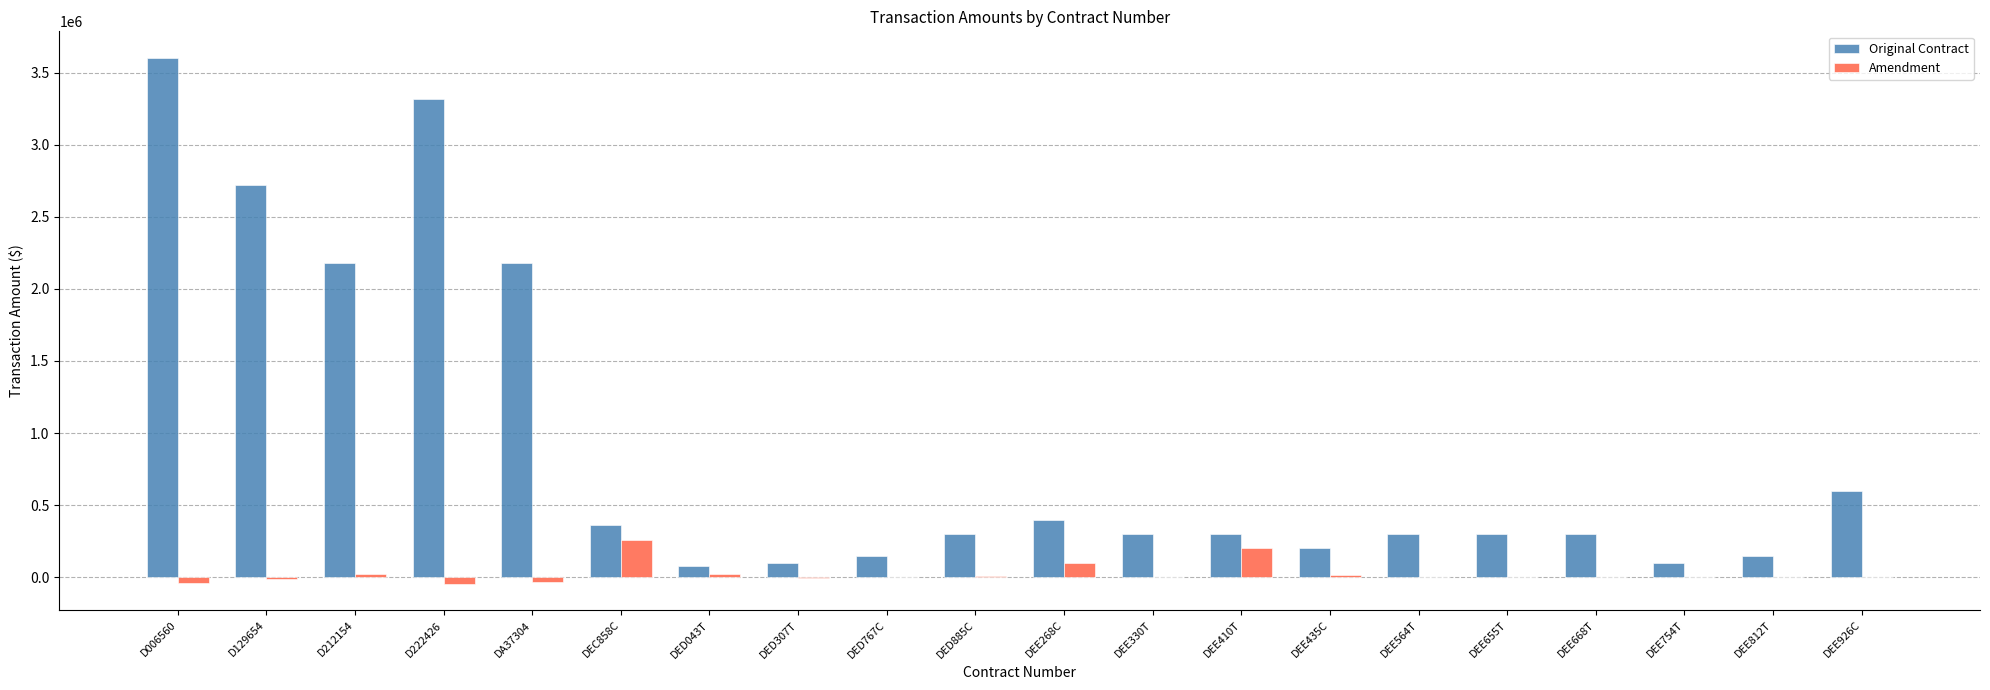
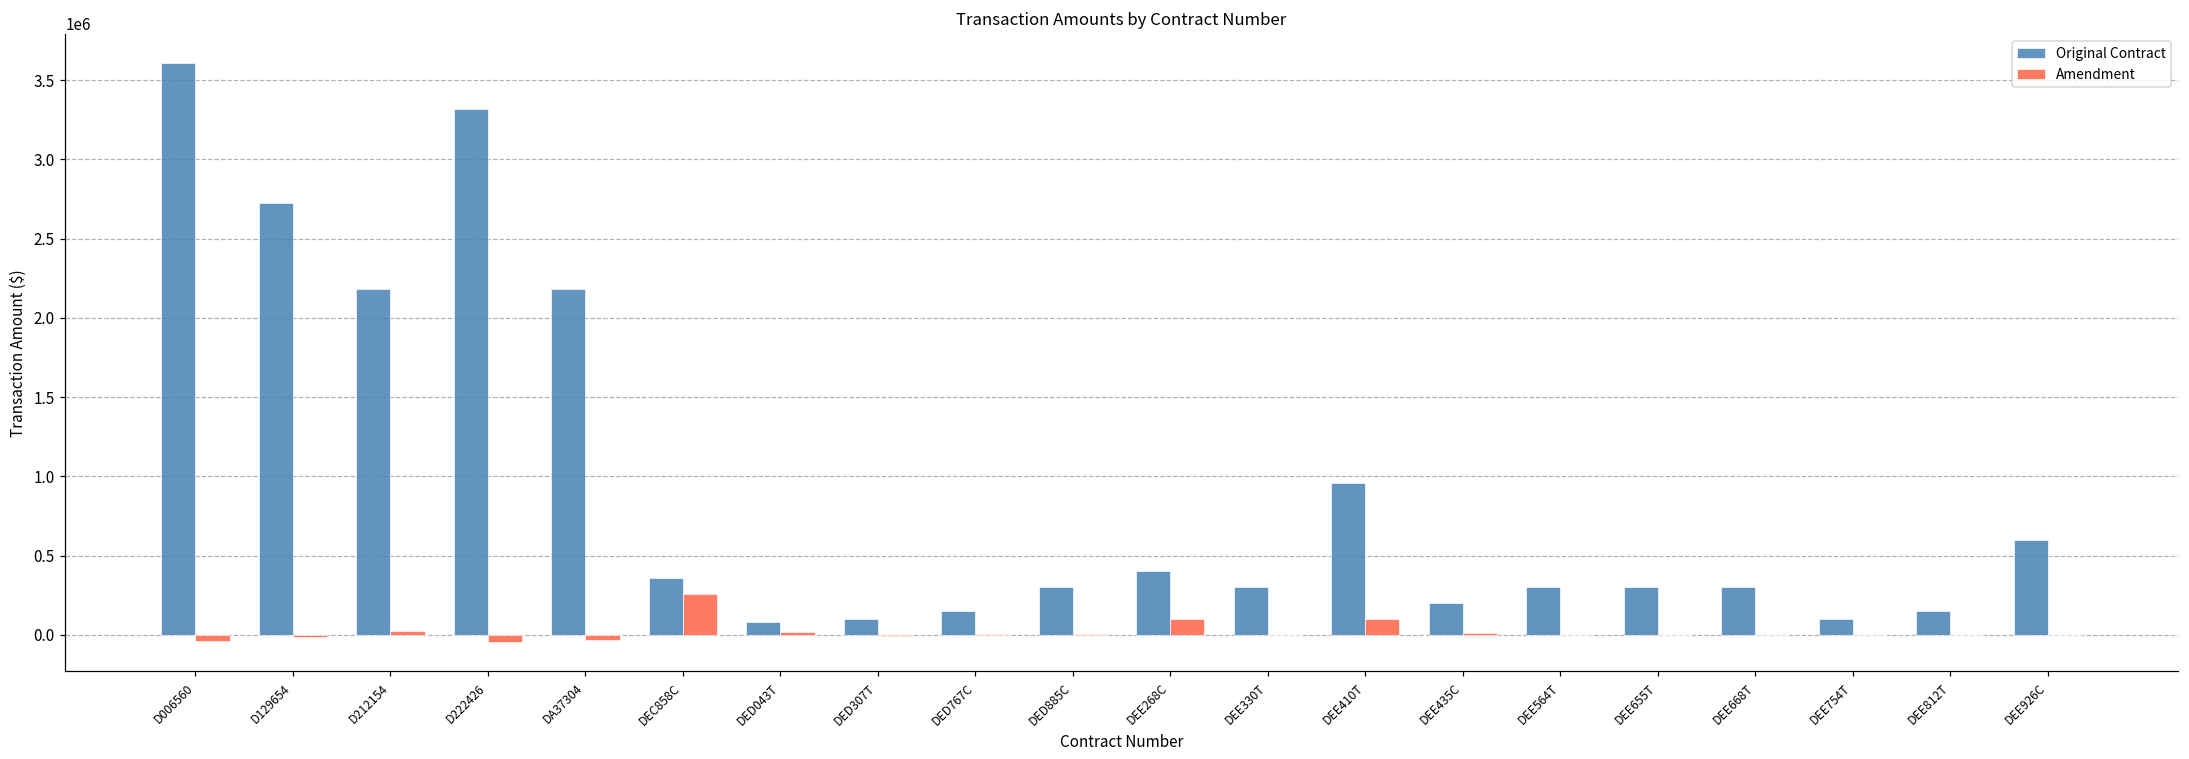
  {
    "Original Contract": {
      "D006560": 3610000,
      "D129654": 2720000,
      "D212154": 2180000,
      "D222426": 3320000,
      "DA37304": 2180000,
      "DEC858C": 360000,
      "DED043T": 80000,
      "DED307T": 100000,
      "DED767C": 150000,
      "DED885C": 300000,
      "DEE268C": 400000,
      "DEE330T": 300000,
-     "DEE410T": 300000,
+     "DEE410T": 960000,
      "DEE435C": 200000,
      "DEE564T": 300000,
      "DEE655T": 300000,
      "DEE668T": 300000,
      "DEE754T": 100000,
      "DEE812T": 150000,
      "DEE926C": 600000
    },
    "Amendment": {
      "D006560": -40000,
      "D212154": 20000,
      "D222426": -50000,
      "DA37304": -30000,
      "DEC858C": 260000,
      "DED043T": 20000,
      "DEE268C": 100000,
      "DEE330T": 0,
-     "DEE410T": 200000,
+     "DEE410T": 100000,
      "DEE564T": 0,
      "DEE655T": 0,
      "DEE668T": 0,
      "DEE754T": 0,
      "DEE812T": 0,
      "DEE926C": 0
    }
  }
